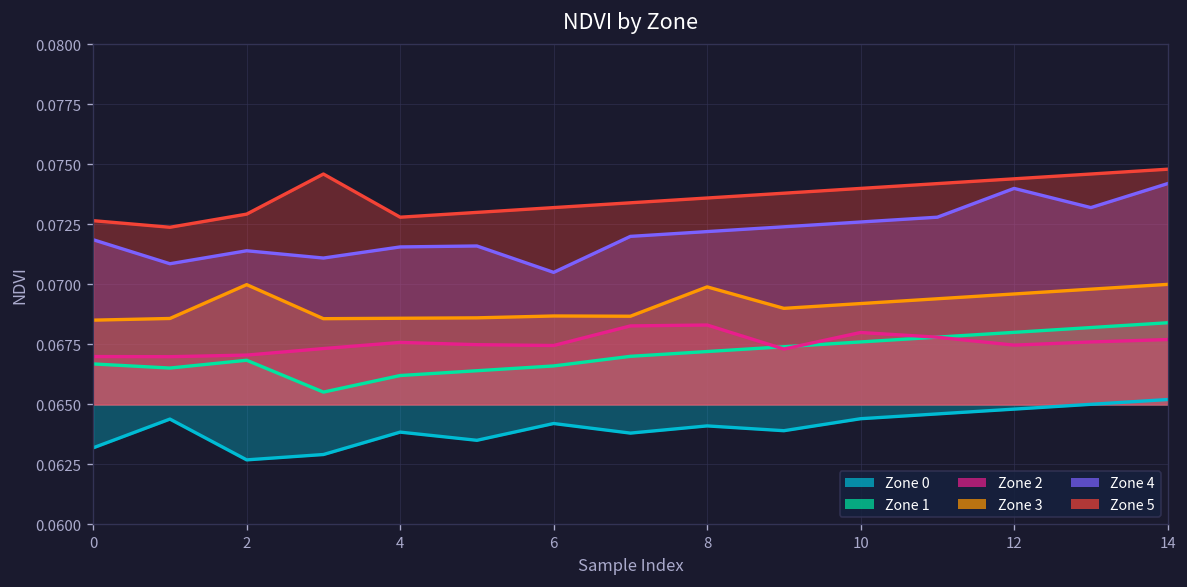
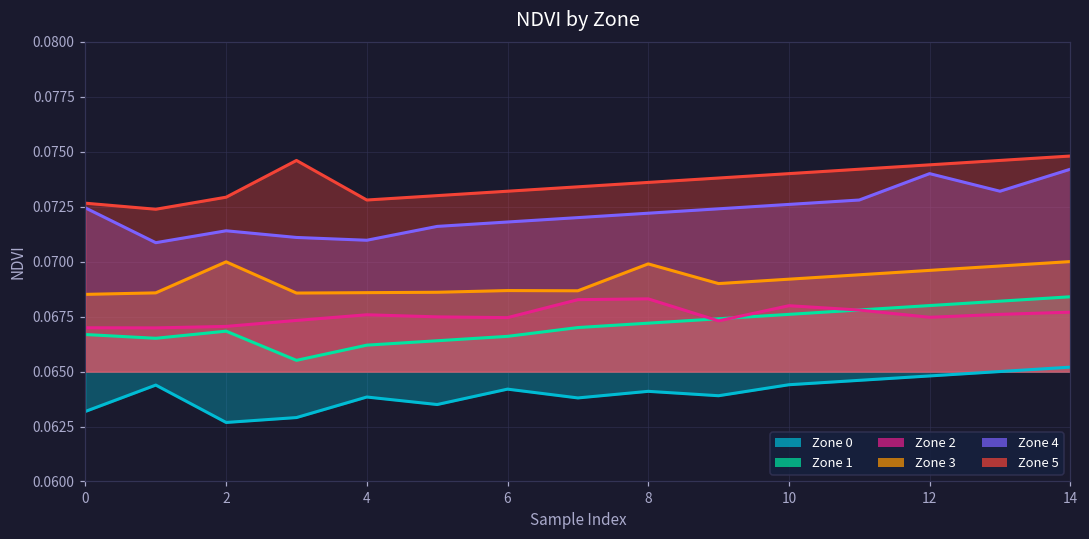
  {
    "Zone 4": {
-     "0": 0.0719,
+     "0": 0.0724,
      "2": 0.0714,
-     "4": 0.0716,
-     "6": 0.0705,
+     "4": 0.0710,
+     "6": 0.0718,
      "8": 0.0722,
      "10": 0.0726,
      "12": 0.0740,
      "14": 0.0742
    }
  }
